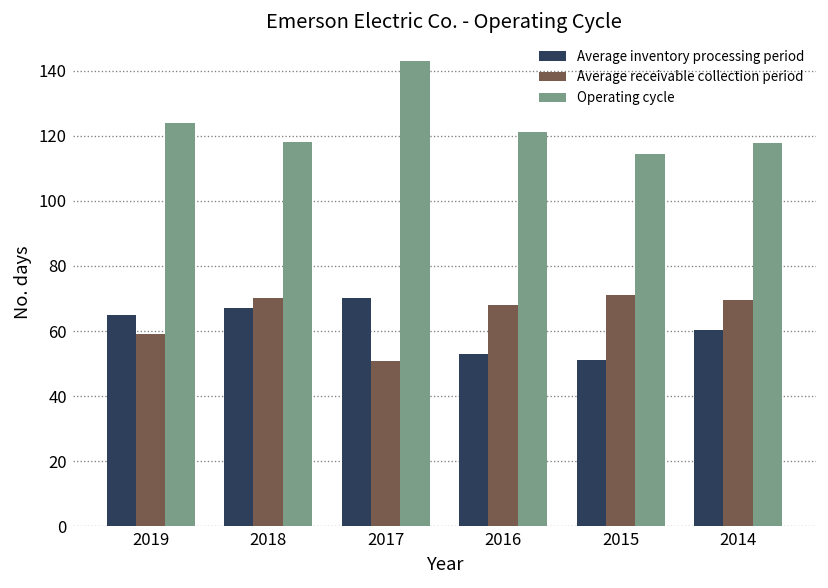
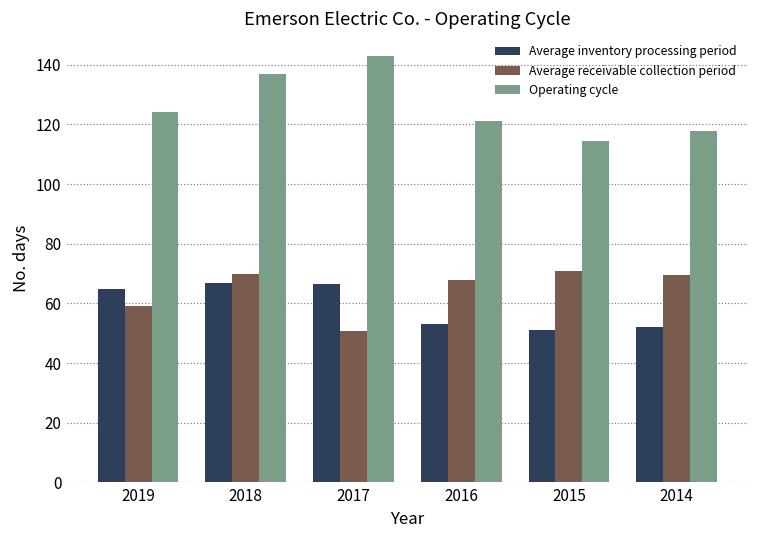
  {
    "Average inventory processing period": {
      "2019": 65,
      "2018": 67,
-     "2017": 70,
+     "2017": 67,
      "2016": 53,
      "2015": 51,
-     "2014": 60
+     "2014": 52
    },
    "Average receivable collection period": {
      "2019": 59,
      "2018": 70,
      "2017": 51,
      "2016": 68,
      "2015": 71,
      "2014": 69
    },
    "Operating cycle": {
      "2019": 124,
-     "2018": 118,
+     "2018": 137,
      "2017": 143,
      "2016": 121,
      "2015": 114,
      "2014": 118
    }
  }
